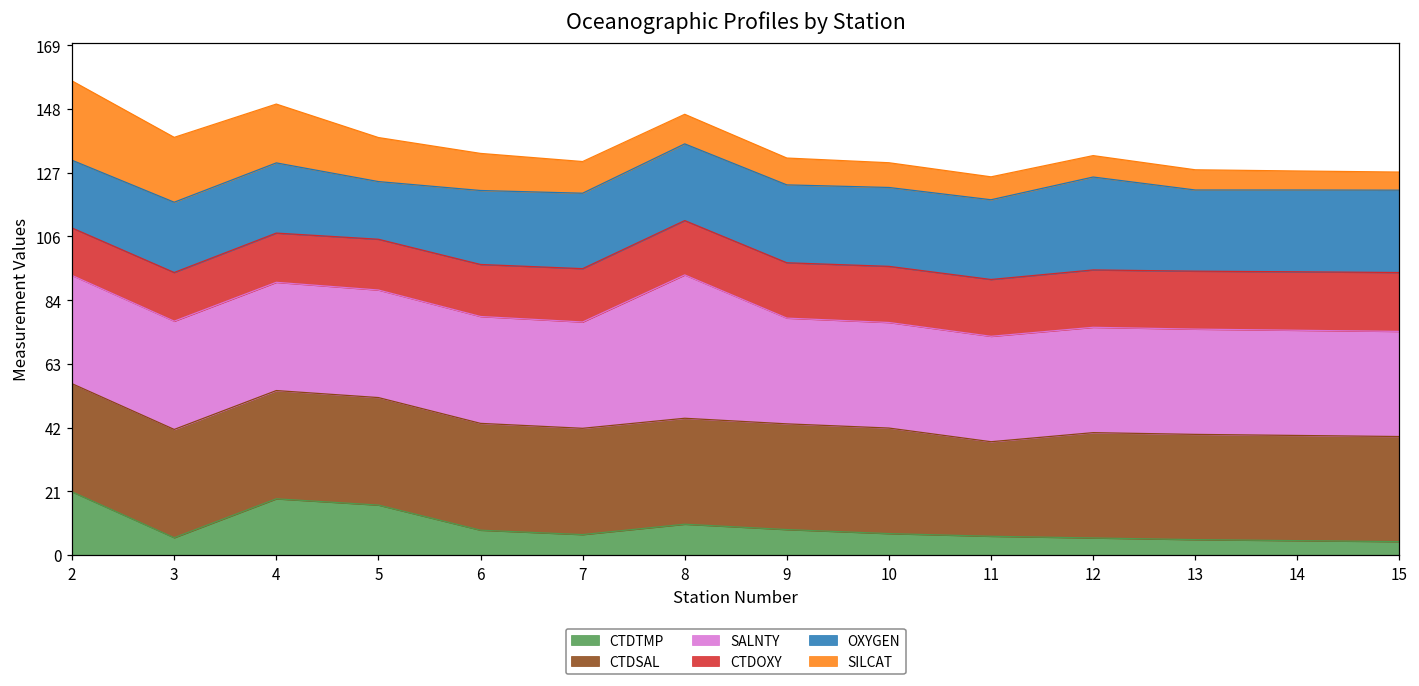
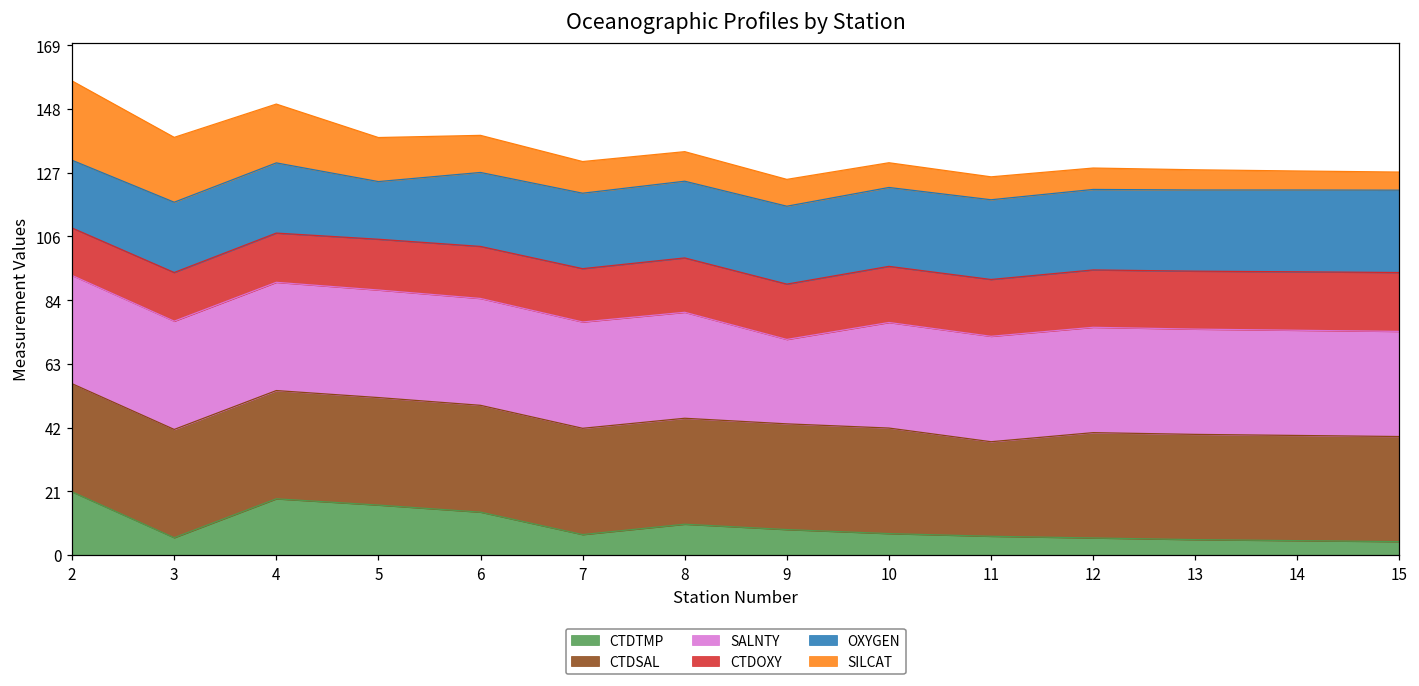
  {
    "CTDTMP": {
      "2": 21,
      "3": 6,
      "4": 19,
      "5": 17,
-     "6": 8,
+     "6": 14,
      "7": 7,
      "8": 10,
      "9": 8,
      "10": 7,
      "11": 6,
      "12": 6,
      "13": 5,
      "14": 5,
      "15": 4
    },
    "CTDSAL": {
      "2": 36,
      "3": 36,
      "4": 36,
      "5": 36,
      "6": 35,
      "7": 35,
      "8": 35,
      "9": 35,
      "10": 35,
      "11": 31,
      "12": 35,
      "13": 35,
      "14": 35,
      "15": 35
    },
    "SALNTY": {
      "2": 36,
      "3": 36,
      "4": 36,
      "5": 36,
      "6": 35,
      "7": 35,
-     "8": 48,
-     "9": 35,
+     "8": 35,
+     "9": 28,
      "10": 35,
      "11": 35,
      "12": 35,
      "13": 35,
      "14": 35,
      "15": 35
    },
    "CTDOXY": {
      "2": 16,
      "3": 16,
      "4": 16,
      "5": 17,
      "6": 17,
      "7": 18,
      "8": 18,
      "9": 18,
      "10": 19,
      "11": 19,
      "12": 19,
      "13": 19,
      "14": 19,
      "15": 20
    },
    "OXYGEN": {
      "2": 22,
      "3": 23,
      "4": 23,
      "5": 19,
      "6": 25,
      "7": 25,
      "8": 25,
      "9": 26,
      "10": 26,
      "11": 26,
-     "12": 31,
+     "12": 27,
      "13": 27,
      "14": 27,
      "15": 27
    },
    "SILCAT": {
      "2": 26,
      "3": 22,
      "4": 20,
      "5": 15,
      "6": 12,
      "7": 11,
      "8": 10,
      "9": 9,
      "10": 8,
      "11": 8,
      "12": 7,
      "13": 7,
      "14": 6,
      "15": 6
    }
  }
